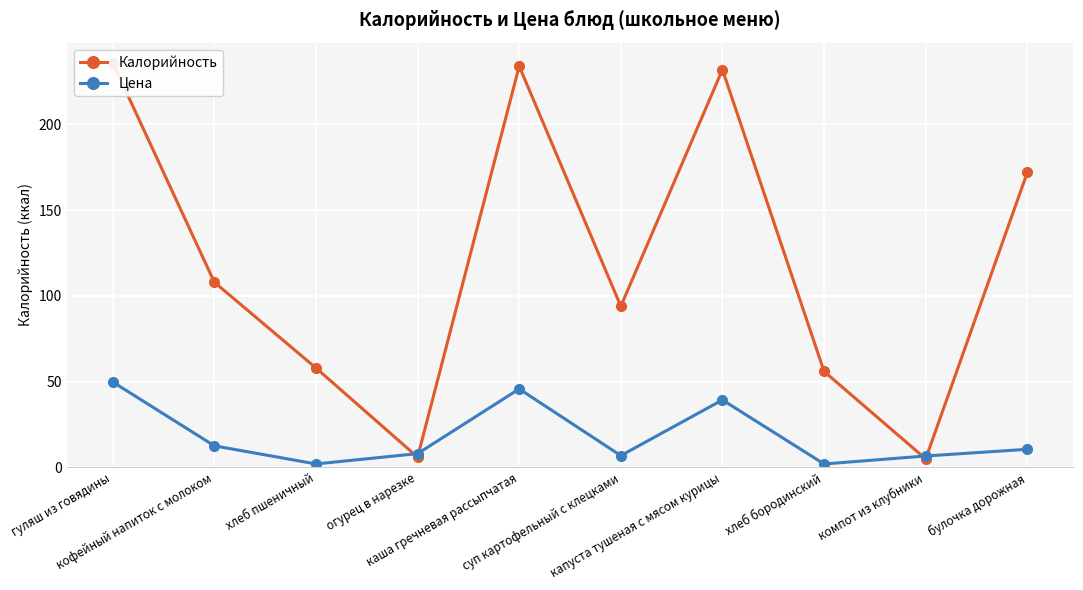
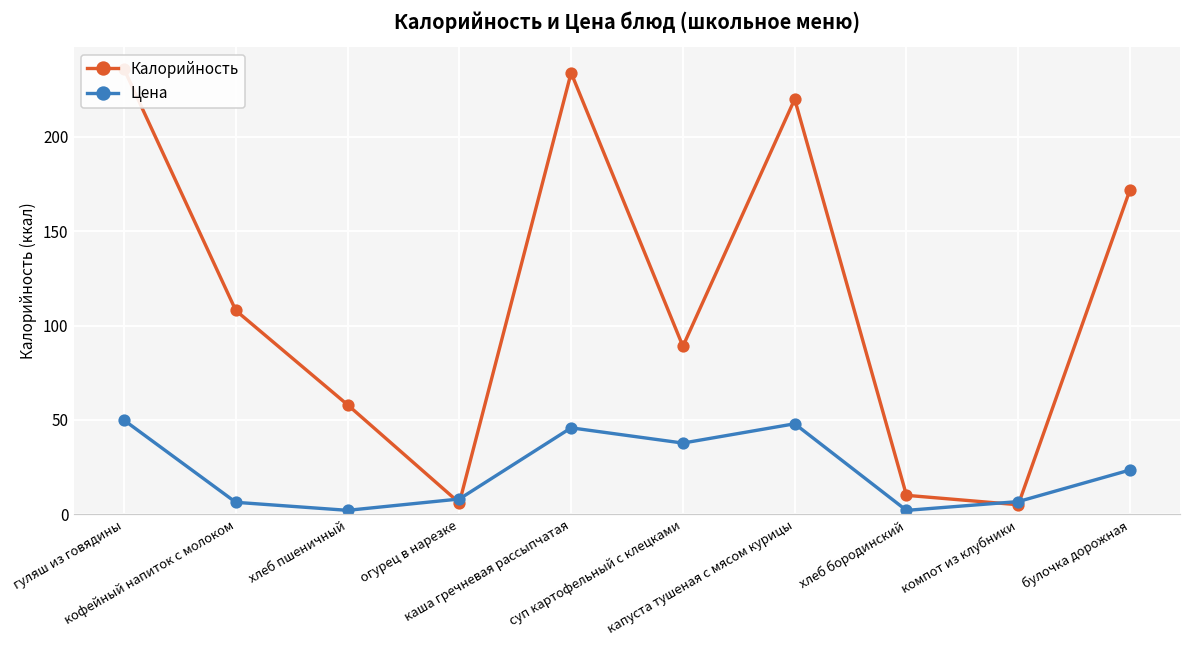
  {
    "Калорийность": {
      "кофейный напиток с молоком": 108,
      "хлеб пшеничный": 58,
      "огурец в нарезке": 6,
      "каша гречневая рассыпчатая": 234,
-     "суп картофельный с клецками": 94,
-     "капуста тушеная с мясом курицы": 232,
-     "хлеб бородинский": 56,
+     "суп картофельный с клецками": 89,
+     "капуста тушеная с мясом курицы": 220,
+     "хлеб бородинский": 10,
      "компот из клубники": 5,
      "булочка дорожная": 172
    },
    "Цена": {
      "гуляш из говядины": 50,
-     "кофейный напиток с молоком": 13,
+     "кофейный напиток с молоком": 6,
      "хлеб пшеничный": 2,
      "огурец в нарезке": 8,
      "каша гречневая рассыпчатая": 46,
-     "суп картофельный с клецками": 7,
-     "капуста тушеная с мясом курицы": 39,
+     "суп картофельный с клецками": 38,
+     "капуста тушеная с мясом курицы": 48,
      "хлеб бородинский": 2,
      "компот из клубники": 7,
-     "булочка дорожная": 11
+     "булочка дорожная": 23
    }
  }
